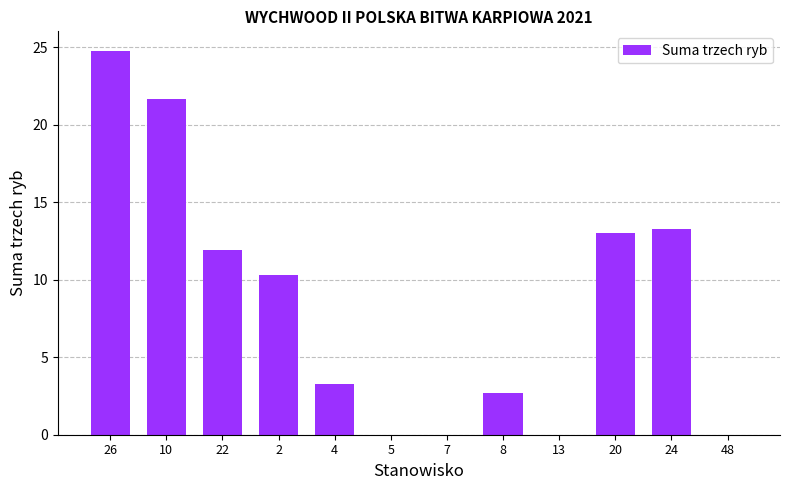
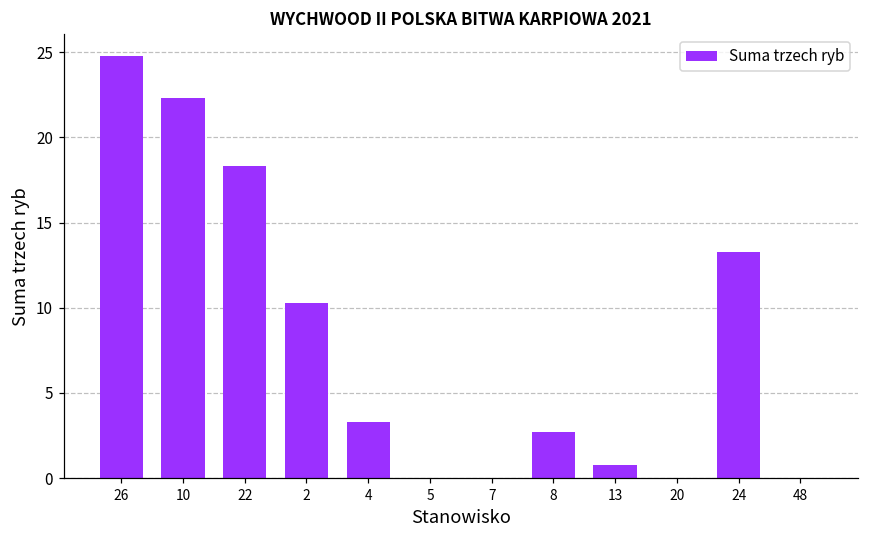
  {
    "26": 24.8,
-   "10": 21.7,
-   "22": 11.9,
+   "10": 22.3,
+   "22": 18.3,
    "2": 10.3,
    "4": 3.3,
    "5": 0.0,
    "7": 0.0,
    "8": 2.7,
-   "13": 0.0,
-   "20": 13,
+   "13": 0.8,
+   "20": 0,
    "24": 13.3,
    "48": 0.0
  }
